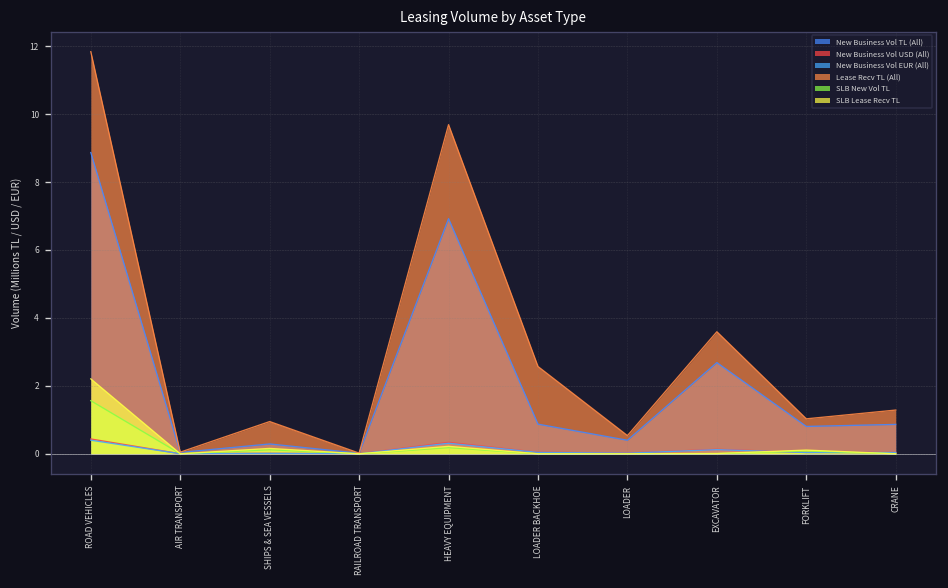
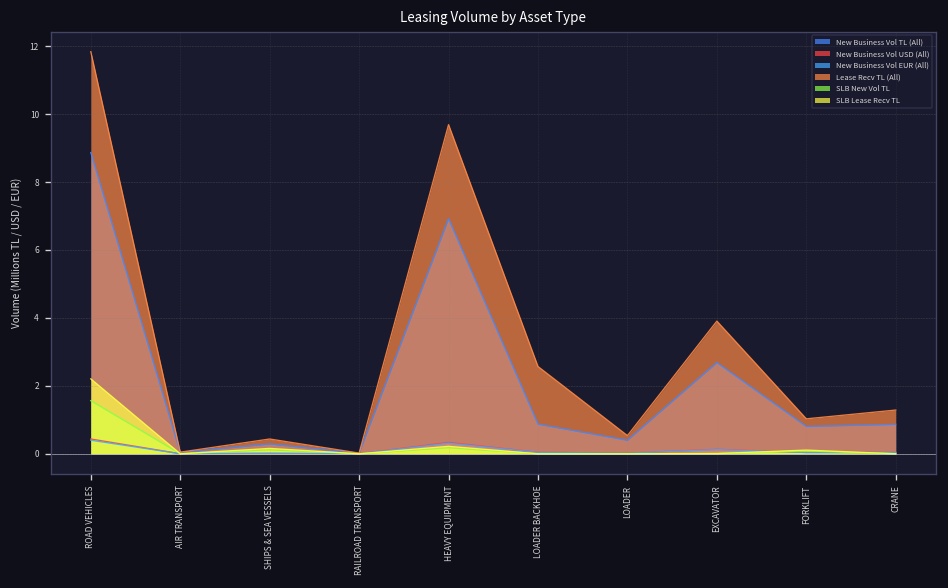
  {
    "Lease Recv TL (All)": {
      "ROAD VEHICLES": 11.8,
-     "SHIPS & SEA VESSELS": 0.9,
+     "SHIPS & SEA VESSELS": 0.4,
      "HEAVY EQUIPMENT": 9.7,
      "LOADER BACKHOE": 2.6,
      "LOADER": 0.5,
-     "EXCAVATOR": 3.6,
+     "EXCAVATOR": 3.9,
      "FORKLIFT": 1.0,
      "CRANE": 1.3
    },
    "SLB New Vol TL": {
      "ROAD VEHICLES": 1.6
    },
    "SLB Lease Recv TL": {
      "ROAD VEHICLES": 2.2
    }
  }
